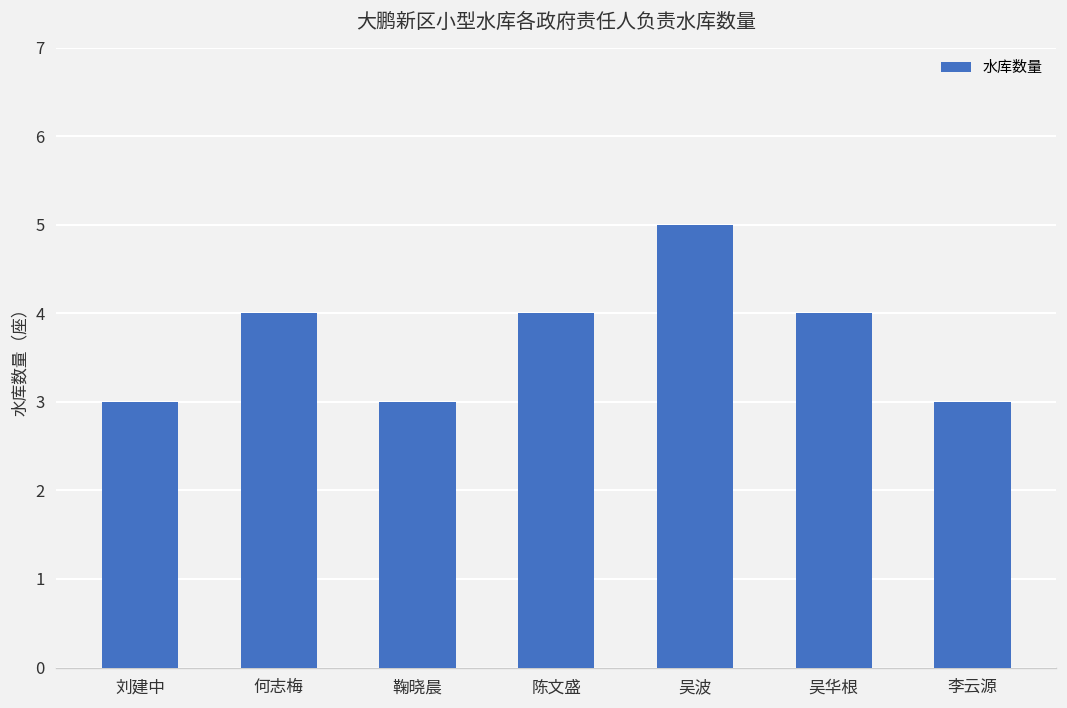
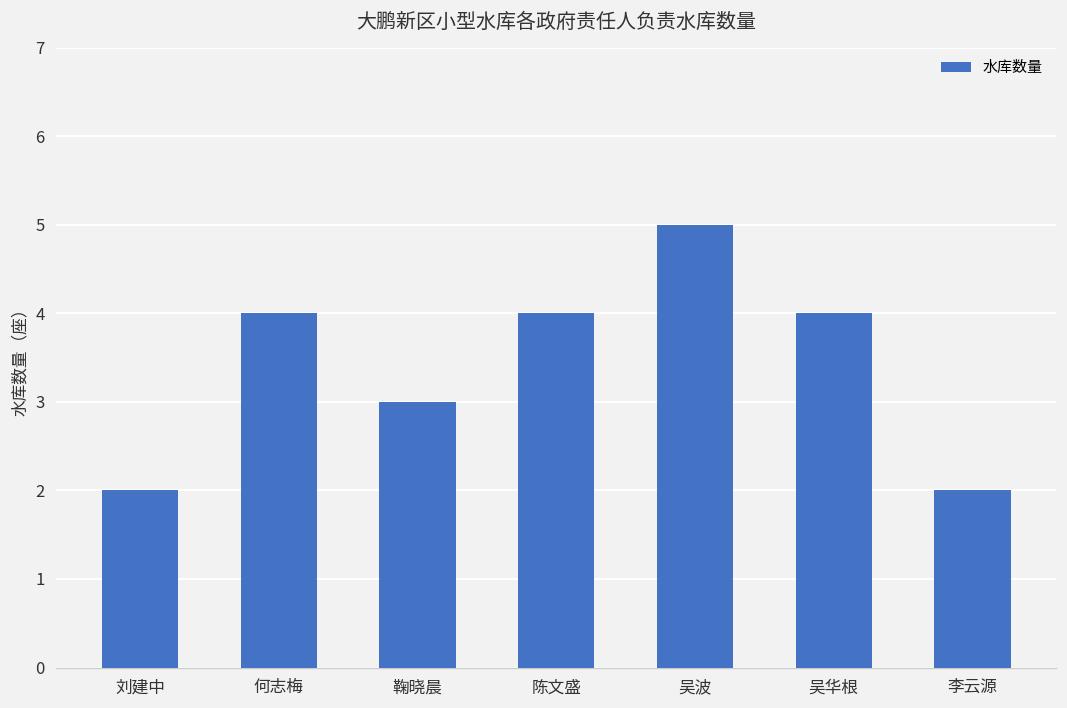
  {
-   "刘建中": 3,
+   "刘建中": 2,
    "何志梅": 4,
    "鞠晓晨": 3,
    "陈文盛": 4,
    "吴波": 5,
    "吴华根": 4,
-   "李云源": 3
+   "李云源": 2
  }
